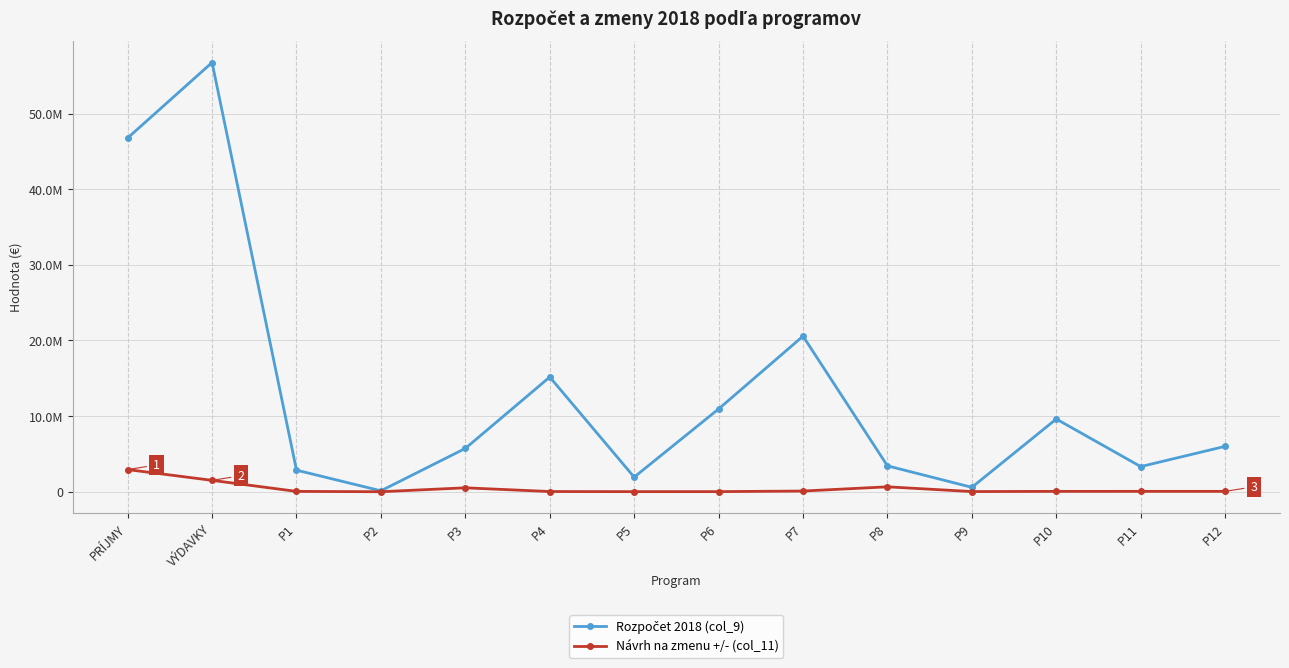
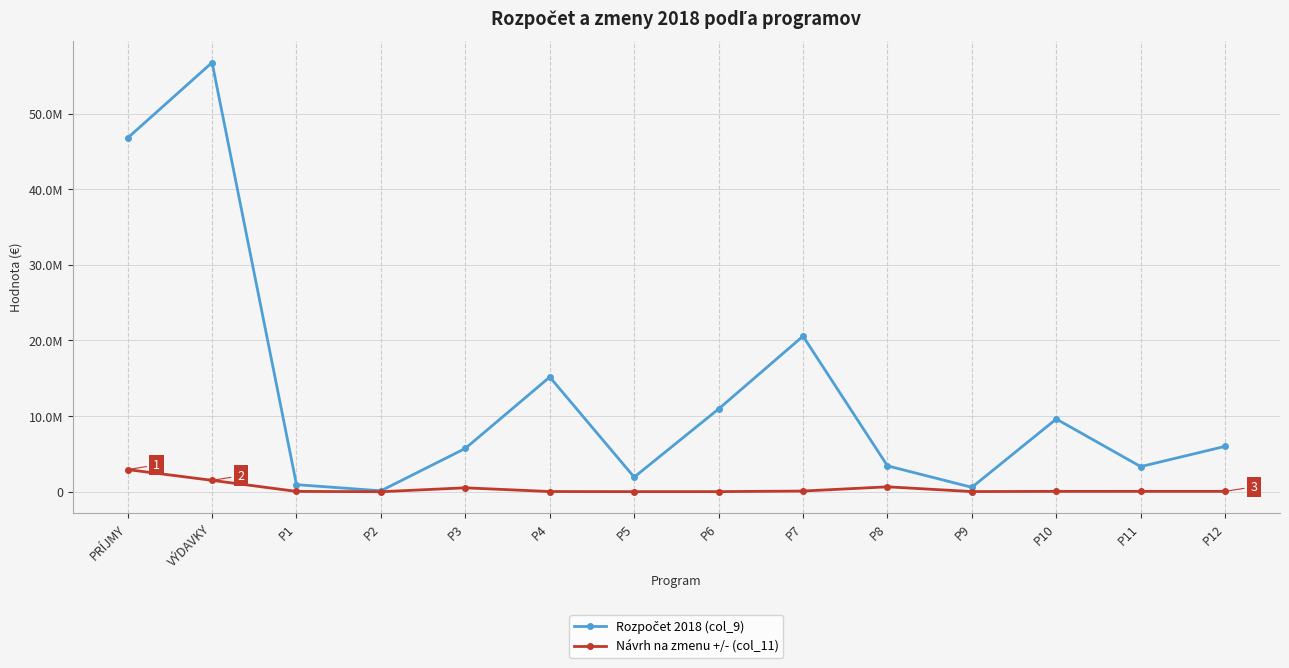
  {
    "Rozpočet 2018 (col_9)": {
      "PRÍJMY": 47000000,
      "VÝDAVKY": 57000000,
-     "P1": 3000000,
+     "P1": 1000000,
      "P3": 6000000,
      "P4": 15000000,
      "P5": 2000000,
      "P6": 11000000,
      "P7": 21000000,
      "P8": 3000000,
      "P9": 1000000,
      "P10": 10000000,
      "P11": 3000000,
      "P12": 6000000
    },
    "Návrh na zmenu +/- (col_11)": {
      "P1": 0,
      "P3": 1000000,
      "P4": 0,
      "P5": 0,
      "P6": 0,
      "P7": 0,
      "P8": 1000000,
      "P9": 0,
      "P10": 0,
      "P11": 0,
      "P12": 0
    }
  }
